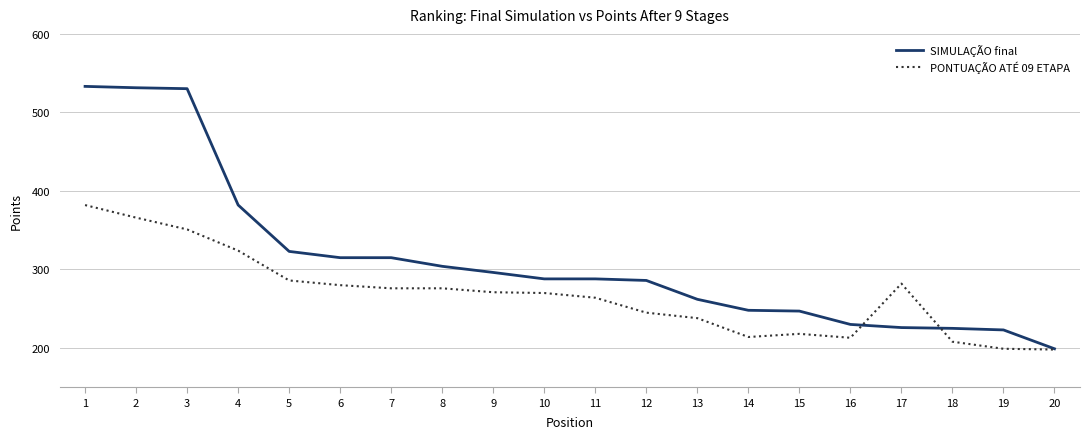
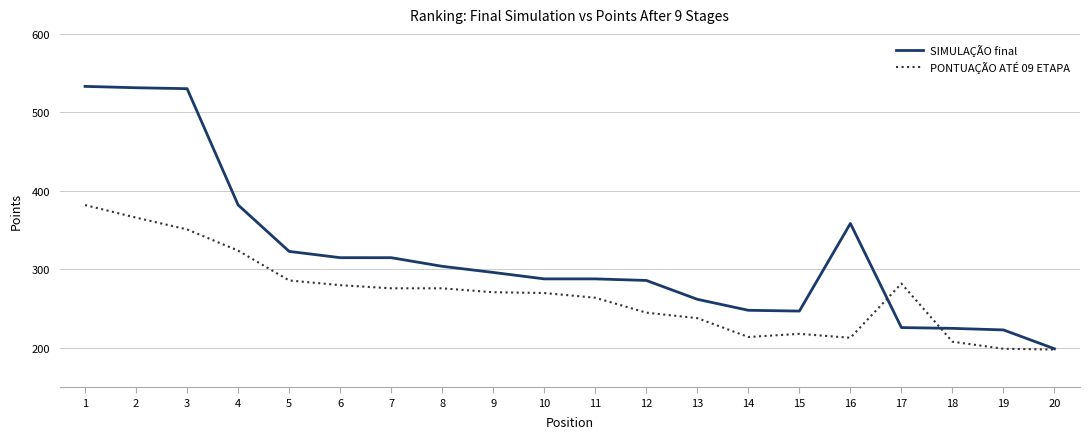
  {
    "SIMULAÇÃO final": {
      "1": 530,
      "2": 530,
      "3": 530,
      "4": 380,
      "5": 320,
      "6": 320,
      "7": 320,
      "8": 300,
      "9": 300,
      "10": 290,
      "11": 290,
      "12": 290,
      "13": 260,
      "14": 250,
      "15": 250,
-     "16": 230,
+     "16": 360,
      "17": 230,
      "18": 230,
      "19": 220
    },
    "PONTUAÇÃO ATÉ 09 ETAPA": {
      "1": 380,
      "2": 370,
      "3": 350,
      "4": 320,
      "5": 290,
      "6": 280,
      "7": 280,
      "8": 280,
      "9": 270,
      "10": 270,
      "11": 260,
      "12": 250,
      "13": 240,
      "14": 210,
      "15": 220,
      "16": 210,
      "17": 280,
      "18": 210,
      "19": 200
    }
  }
